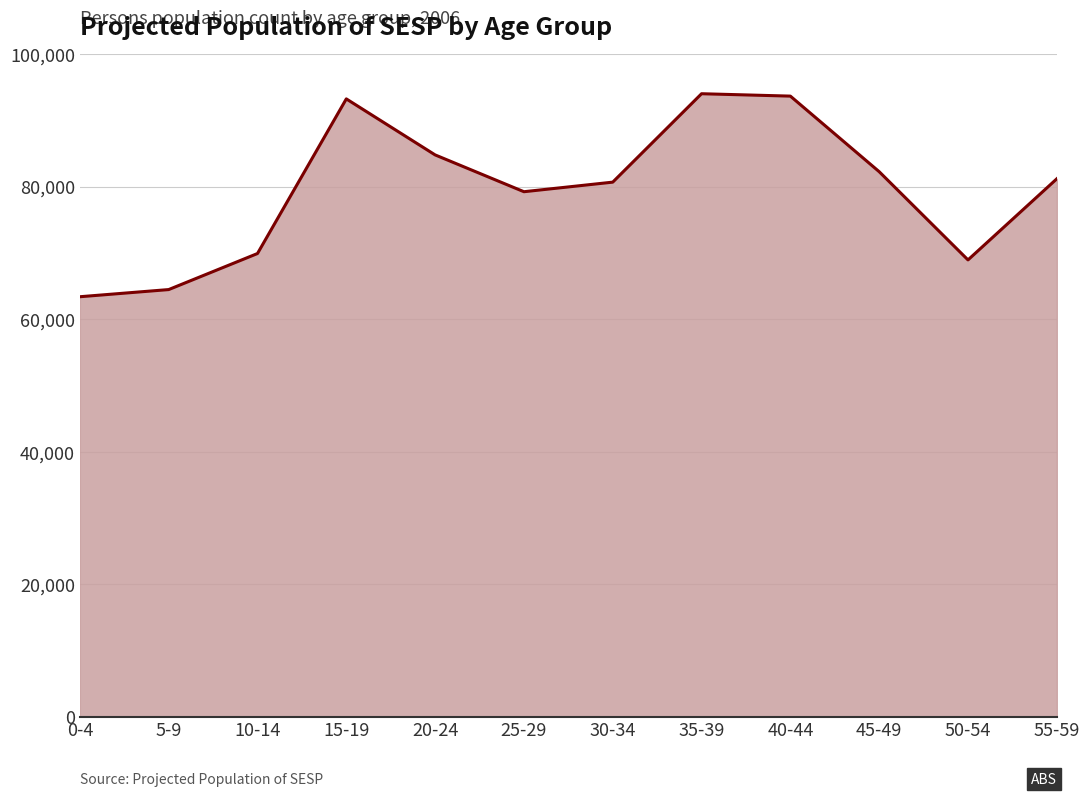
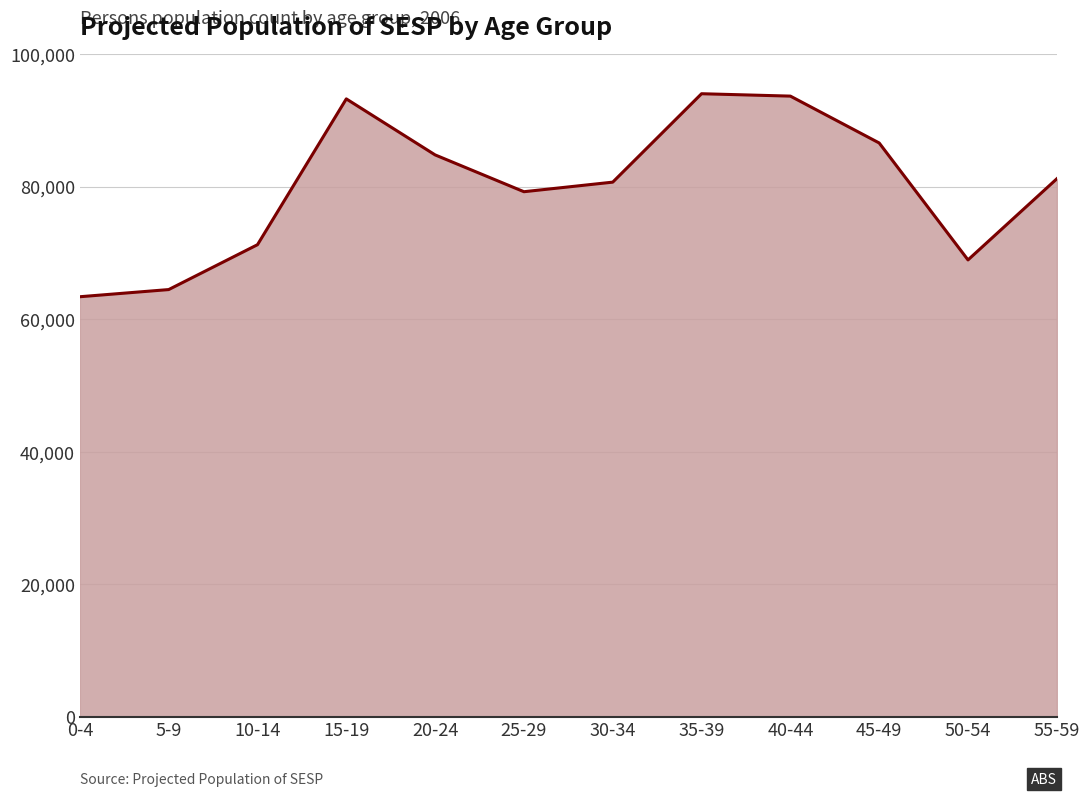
  {
    "0-4": "63,000",
    "5-9": "64,000",
-   "10-14": "70,000",
+   "10-14": "71,000",
    "15-19": "93,000",
    "20-24": "85,000",
    "25-29": "79,000",
    "30-34": "81,000",
    "35-39": "94,000",
    "40-44": "94,000",
-   "45-49": "82,000",
+   "45-49": "87,000",
    "50-54": "69,000",
    "55-59": "81,000"
  }
